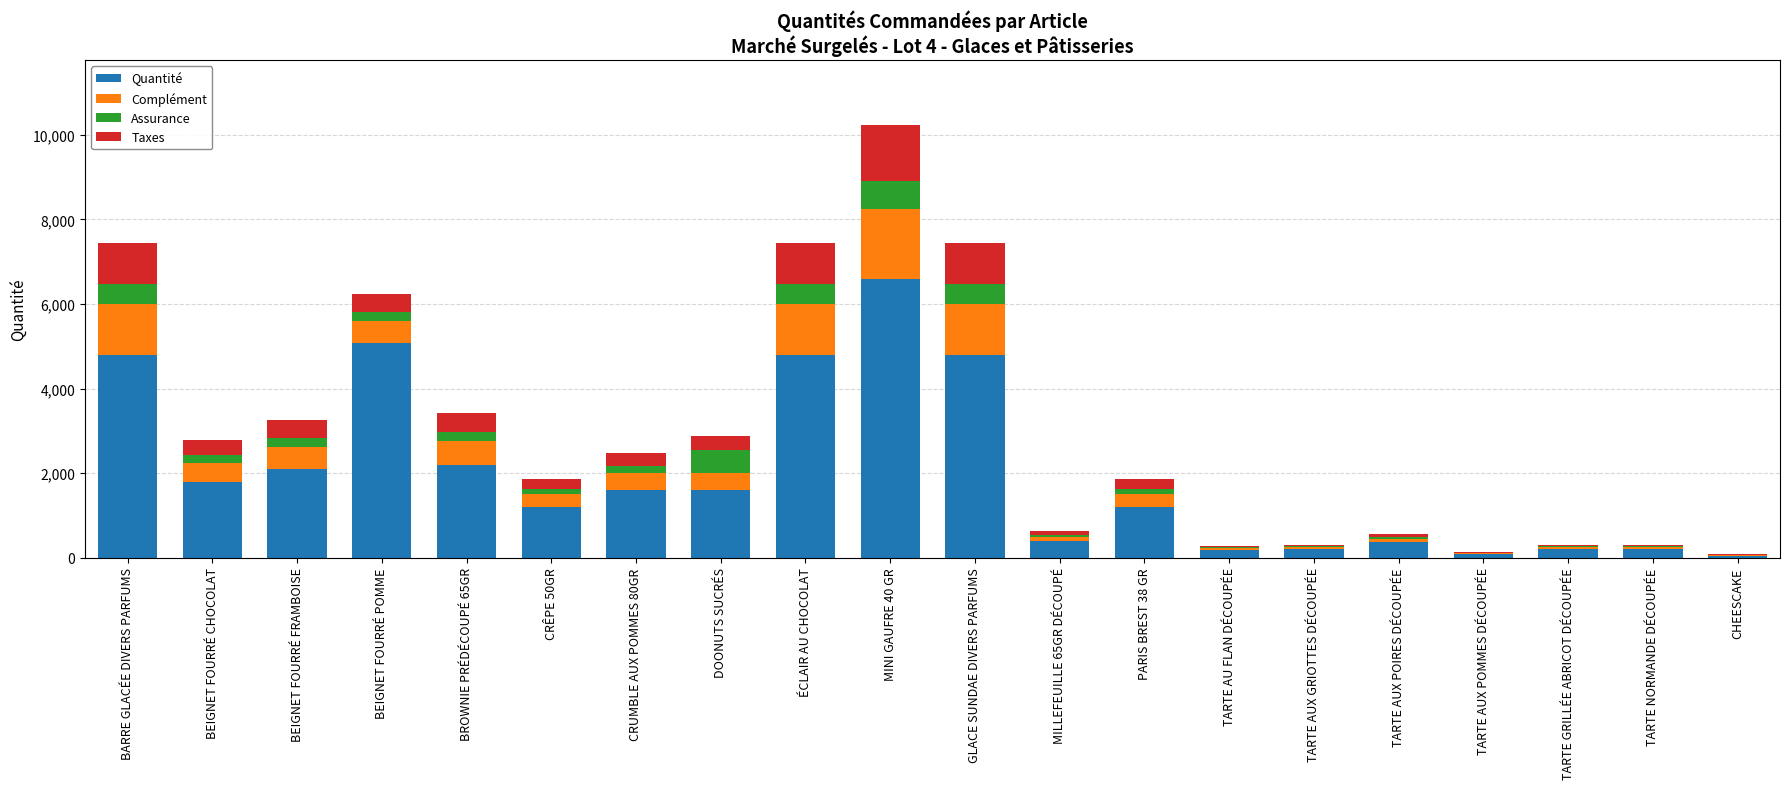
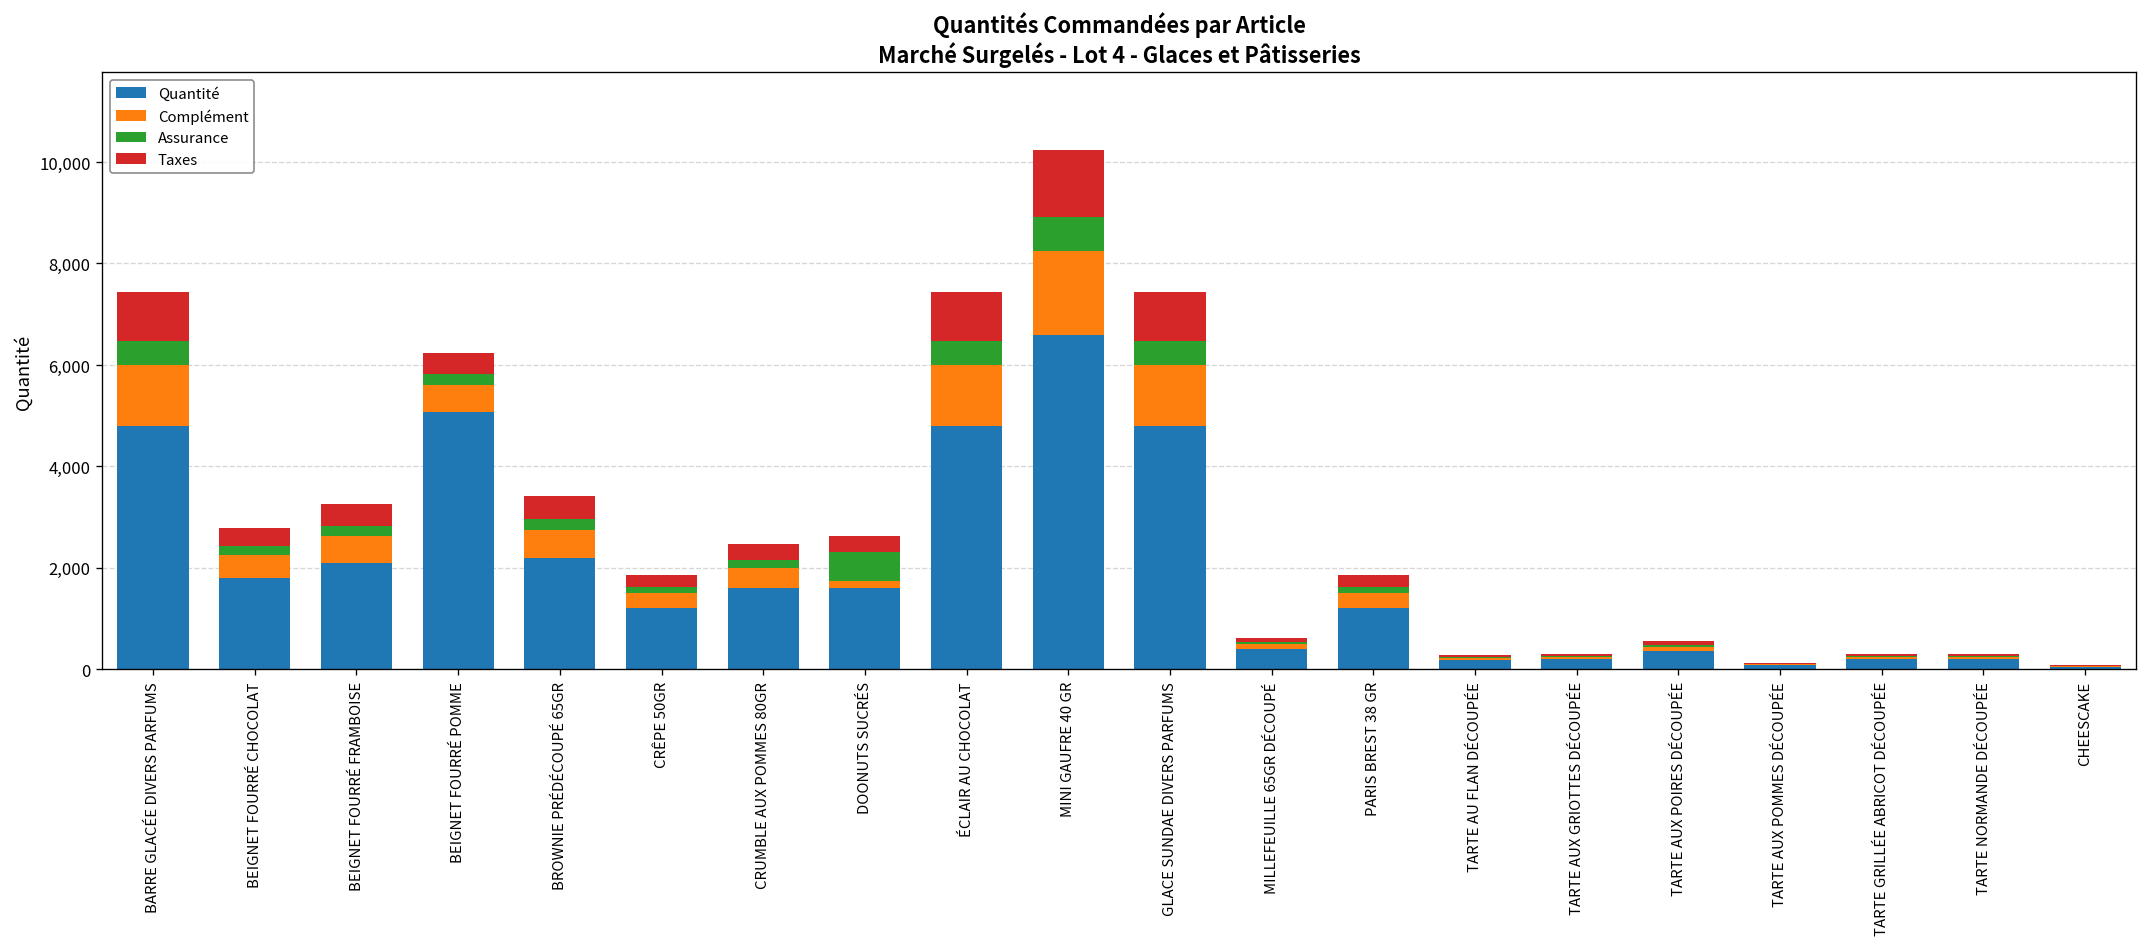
  {
    "Quantité": {
      "BARRE GLACÉE DIVERS PARFUMS": "4,800",
      "BEIGNET FOURRÉ CHOCOLAT": "1,800",
      "BEIGNET FOURRÉ FRAMBOISE": "2,100",
      "BEIGNET FOURRÉ POMME": "5,100",
      "BROWNIE PRÉDÉCOUPÉ 65GR": "2,200",
      "CRÊPE 50GR": "1,200",
      "CRUMBLE AUX POMMES 80GR": "1,600",
      "DOONUTS SUCRÉS": "1,600",
      "ÉCLAIR AU CHOCOLAT": "4,800",
      "MINI GAUFRE 40 GR": "6,600",
      "GLACE SUNDAE DIVERS PARFUMS": "4,800",
      "MILLEFEUILLE 65GR DÉCOUPÉ": "400",
      "PARIS BREST 38 GR": "1,200",
      "TARTE AU FLAN DÉCOUPÉE": "200",
      "TARTE AUX GRIOTTES DÉCOUPÉE": "200",
      "TARTE AUX POIRES DÉCOUPÉE": "400",
      "TARTE AUX POMMES DÉCOUPÉE": "100",
      "TARTE GRILLÉE ABRICOT DÉCOUPÉE": "200",
      "TARTE NORMANDE DÉCOUPÉE": "200"
    },
    "Complément": {
      "BARRE GLACÉE DIVERS PARFUMS": "1,200",
      "BEIGNET FOURRÉ CHOCOLAT": "500",
      "BEIGNET FOURRÉ FRAMBOISE": "500",
      "BEIGNET FOURRÉ POMME": "500",
      "BROWNIE PRÉDÉCOUPÉ 65GR": "600",
      "CRÊPE 50GR": "300",
      "CRUMBLE AUX POMMES 80GR": "400",
-     "DOONUTS SUCRÉS": "400",
+     "DOONUTS SUCRÉS": "200",
      "ÉCLAIR AU CHOCOLAT": "1,200",
      "MINI GAUFRE 40 GR": "1,700",
      "GLACE SUNDAE DIVERS PARFUMS": "1,200",
      "MILLEFEUILLE 65GR DÉCOUPÉ": "100",
      "PARIS BREST 38 GR": "300",
      "TARTE AUX POIRES DÉCOUPÉE": "100"
    },
    "Assurance": {
      "BARRE GLACÉE DIVERS PARFUMS": "500",
      "BEIGNET FOURRÉ CHOCOLAT": "200",
      "BEIGNET FOURRÉ FRAMBOISE": "200",
      "BEIGNET FOURRÉ POMME": "200",
      "BROWNIE PRÉDÉCOUPÉ 65GR": "200",
      "CRÊPE 50GR": "100",
      "CRUMBLE AUX POMMES 80GR": "200",
      "DOONUTS SUCRÉS": "600",
      "ÉCLAIR AU CHOCOLAT": "500",
      "MINI GAUFRE 40 GR": "700",
      "GLACE SUNDAE DIVERS PARFUMS": "500",
      "PARIS BREST 38 GR": "100"
    },
    "Taxes": {
      "BARRE GLACÉE DIVERS PARFUMS": "1,000",
      "BEIGNET FOURRÉ CHOCOLAT": "400",
      "BEIGNET FOURRÉ FRAMBOISE": "400",
      "BEIGNET FOURRÉ POMME": "400",
      "BROWNIE PRÉDÉCOUPÉ 65GR": "400",
      "CRÊPE 50GR": "200",
      "CRUMBLE AUX POMMES 80GR": "300",
      "DOONUTS SUCRÉS": "300",
      "ÉCLAIR AU CHOCOLAT": "1,000",
      "MINI GAUFRE 40 GR": "1,300",
      "GLACE SUNDAE DIVERS PARFUMS": "1,000",
      "MILLEFEUILLE 65GR DÉCOUPÉ": "100",
      "PARIS BREST 38 GR": "200",
      "TARTE AUX POIRES DÉCOUPÉE": "100"
    }
  }
